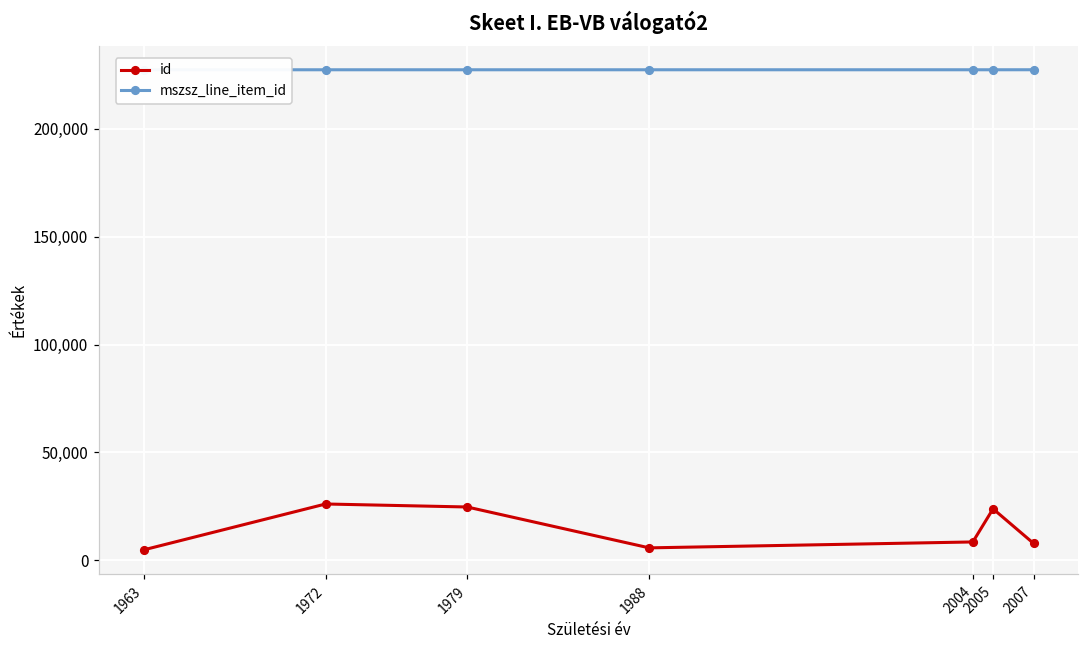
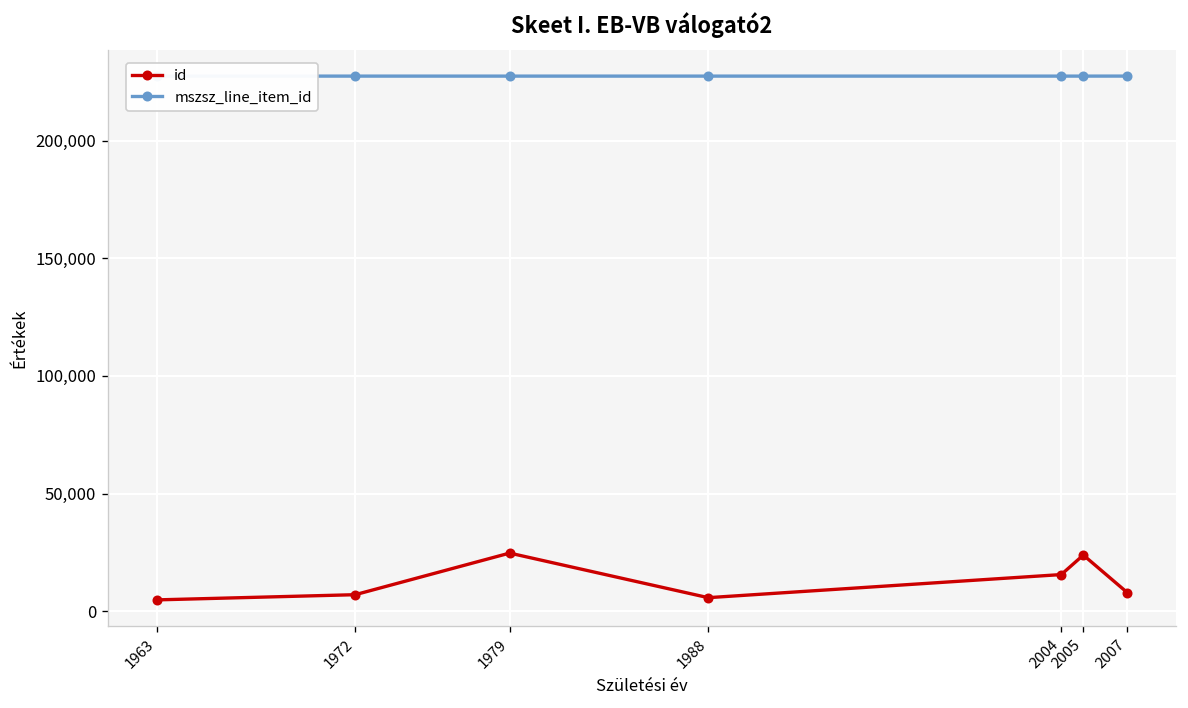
  {
    "id": {
      "1963": "5,000",
-     "1972": "26,000",
+     "1972": "7,000",
      "1979": "25,000",
      "1988": "6,000",
-     "2004": "8,000",
+     "2004": "16,000",
      "2005": "24,000",
      "2007": "8,000"
    },
    "mszsz_line_item_id": {
      "1972": "227,000",
      "1979": "227,000",
      "1988": "227,000",
      "2004": "227,000",
      "2005": "227,000",
      "2007": "227,000"
    }
  }
